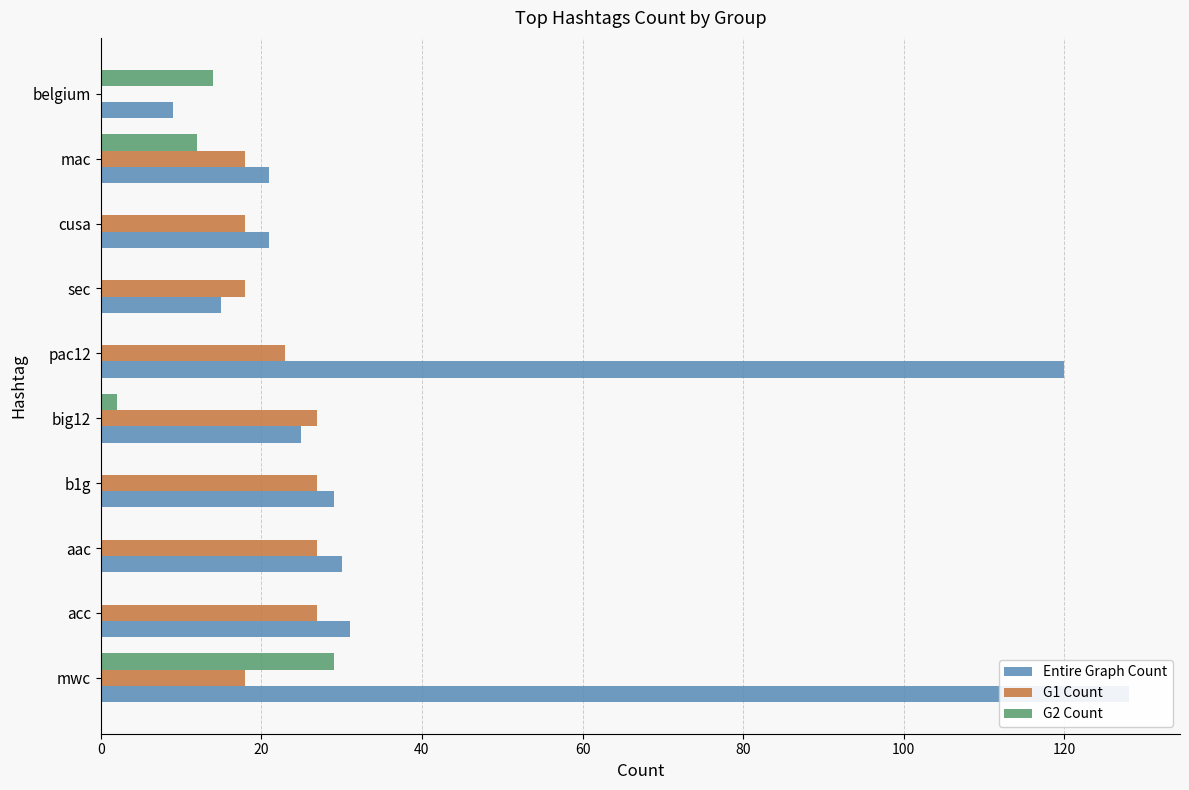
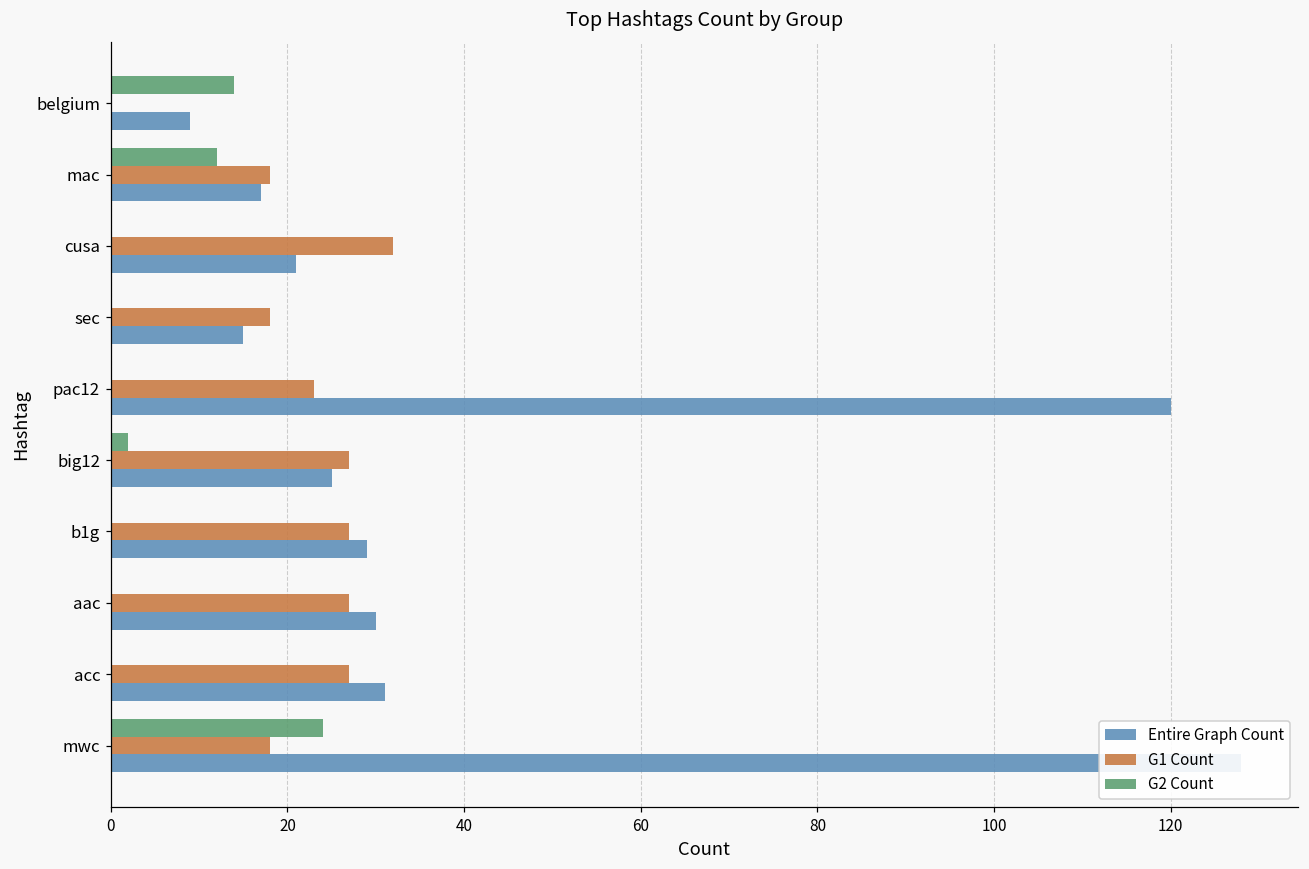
  {
    "Entire Graph Count": {
      "belgium": 9,
-     "mac": 21,
+     "mac": 17,
      "cusa": 21,
      "sec": 15,
      "pac12": 120,
      "big12": 25,
      "b1g": 29,
      "aac": 30,
      "acc": 31
    },
    "G1 Count": {
      "belgium": 0,
      "mac": 18,
-     "cusa": 18,
+     "cusa": 32,
      "sec": 18,
      "pac12": 23,
      "big12": 27,
      "b1g": 27,
      "aac": 27,
      "acc": 27,
      "mwc": 18
    },
    "G2 Count": {
      "belgium": 14,
      "mac": 12,
      "cusa": 0,
      "sec": 0,
      "pac12": 0,
      "big12": 2,
      "b1g": 0,
      "aac": 0,
      "acc": 0,
-     "mwc": 29
+     "mwc": 24
    }
  }
